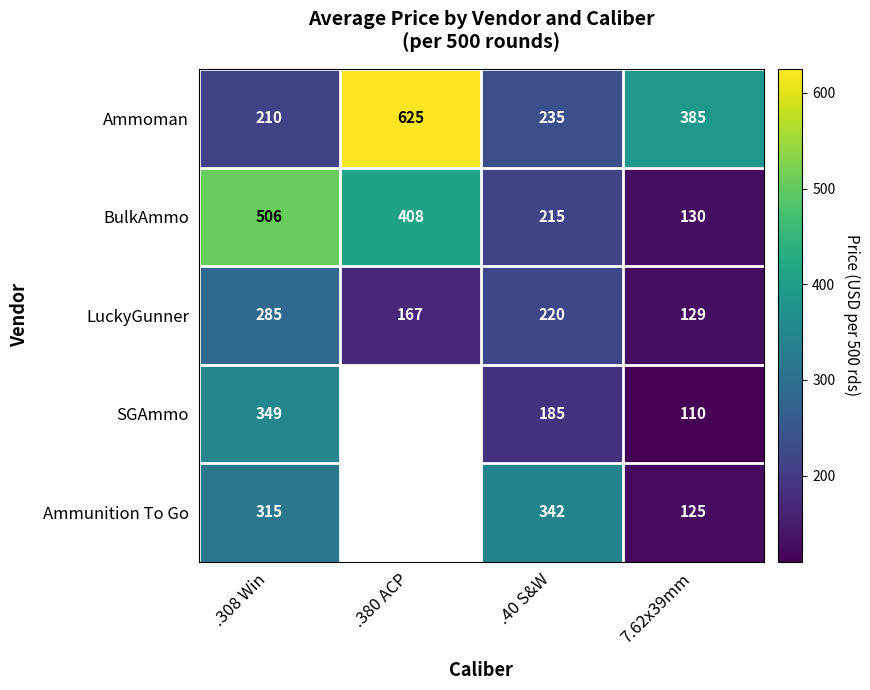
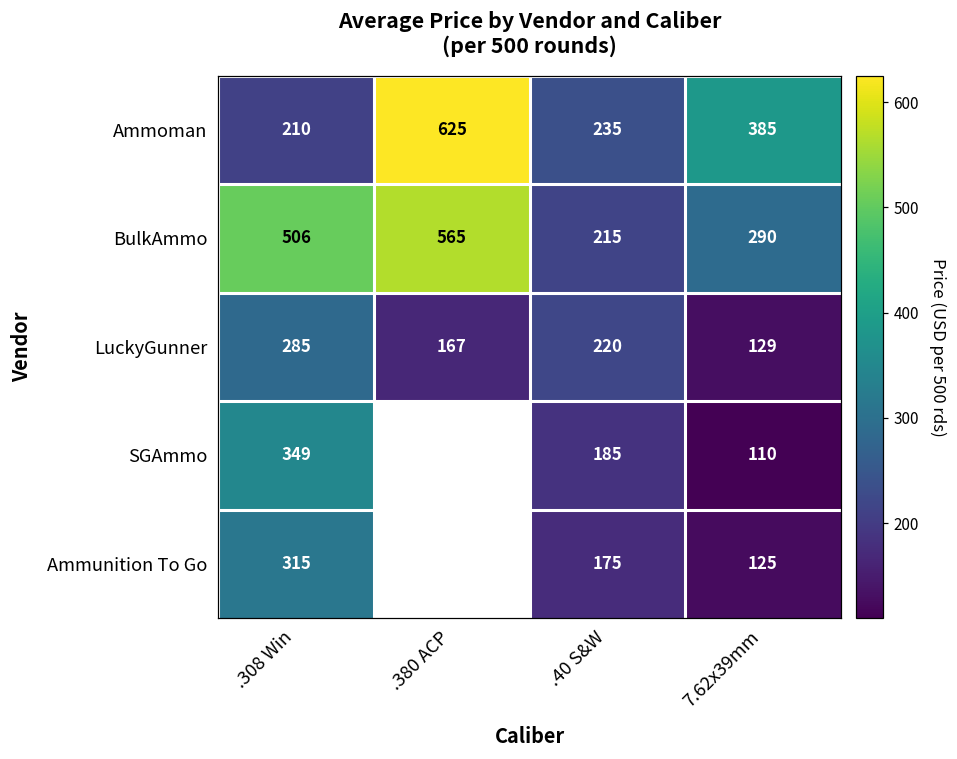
  {
    "Ammoman": {
      ".308 Win": 210,
      ".380 ACP": 625,
      ".40 S&W": 235,
      "7.62x39mm": 385
    },
    "BulkAmmo": {
      ".308 Win": 506,
-     ".380 ACP": 408,
+     ".380 ACP": 565,
      ".40 S&W": 215,
-     "7.62x39mm": 130
+     "7.62x39mm": 290
    },
    "LuckyGunner": {
      ".308 Win": 285,
      ".380 ACP": 167,
      ".40 S&W": 220,
      "7.62x39mm": 129
    },
    "SGAmmo": {
      ".308 Win": 349,
      ".40 S&W": 185,
      "7.62x39mm": 110
    },
    "Ammunition To Go": {
      ".308 Win": 315,
-     ".40 S&W": 342,
+     ".40 S&W": 175,
      "7.62x39mm": 125
    }
  }
